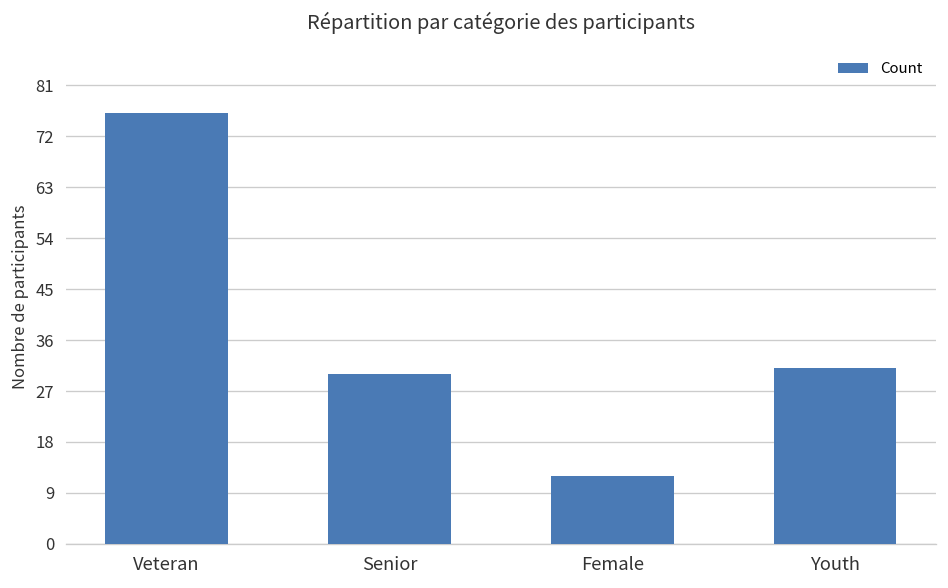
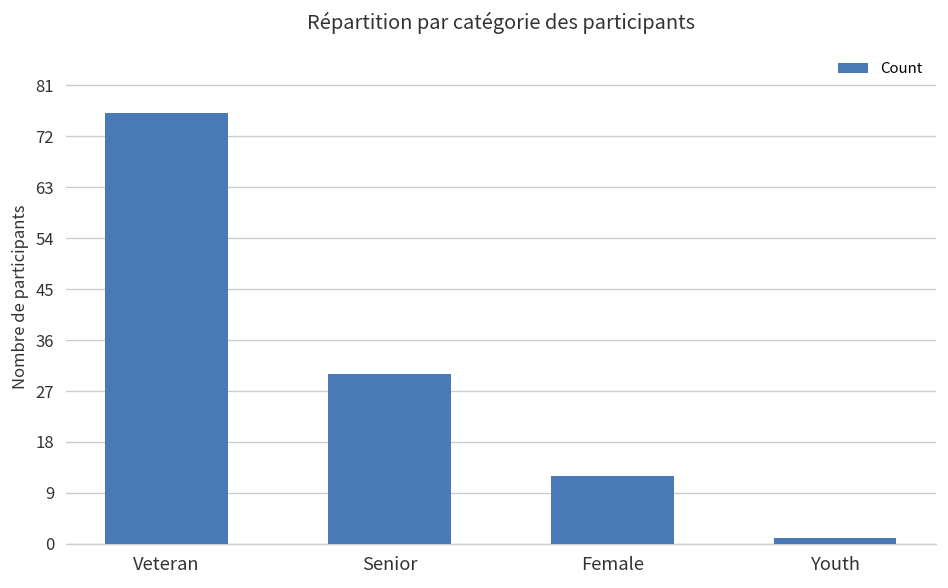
  {
    "Veteran": 76,
    "Senior": 30,
    "Female": 12,
-   "Youth": 31
+   "Youth": 1
  }
